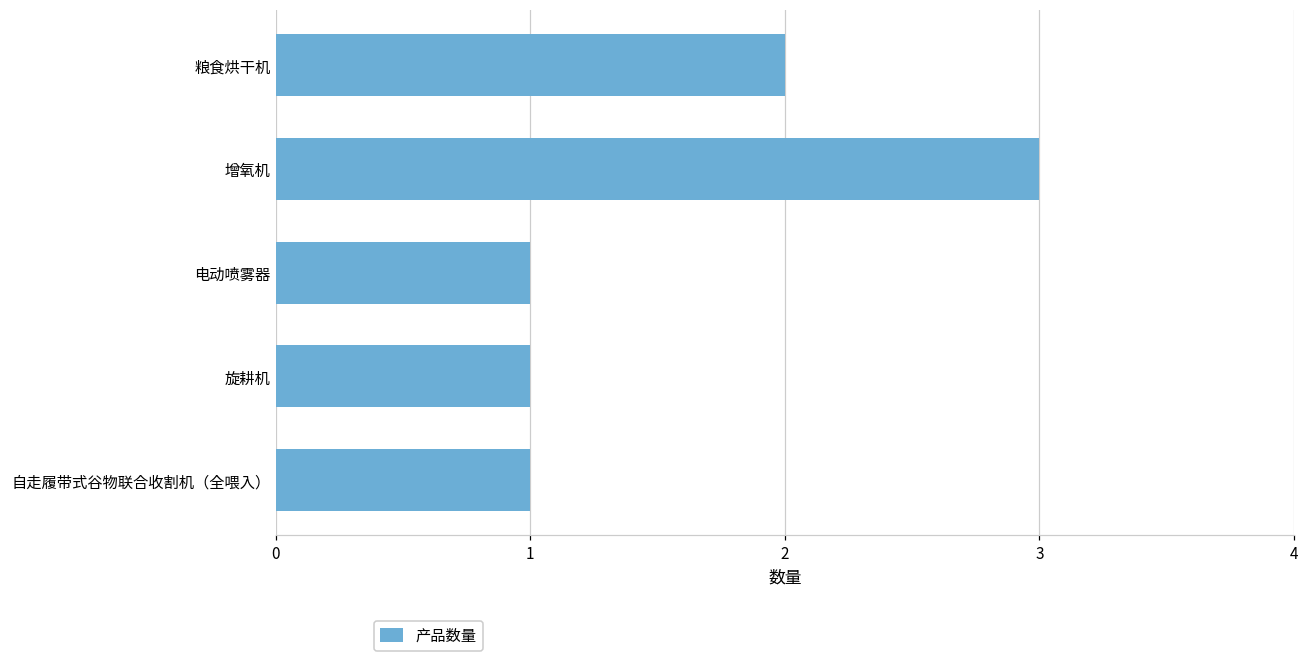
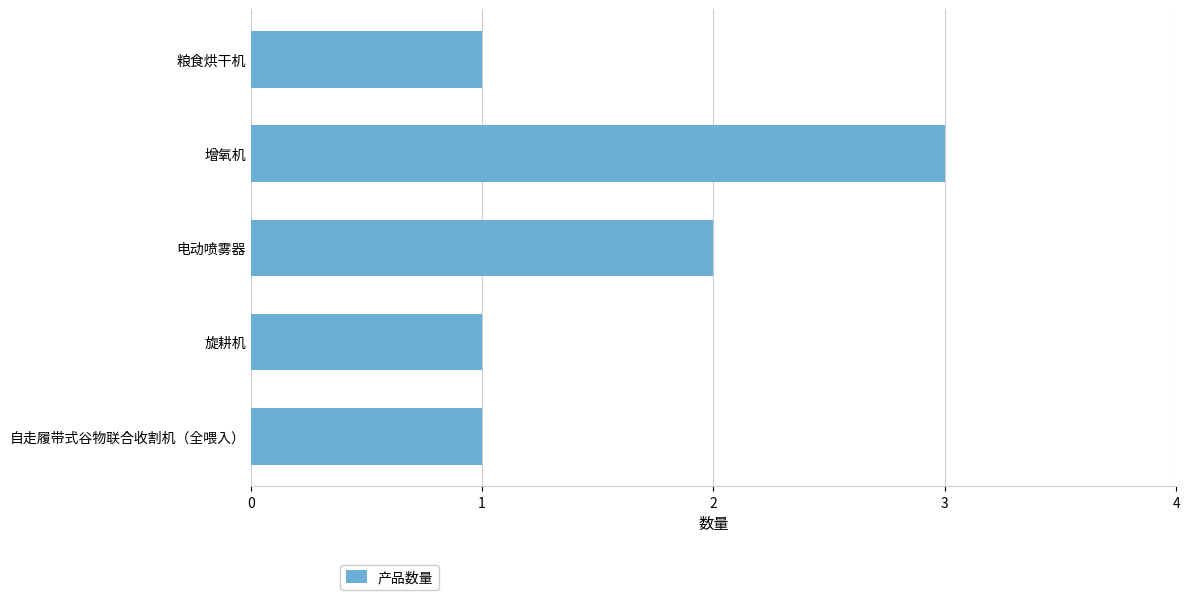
  {
-   "粮食烘干机": 2,
+   "粮食烘干机": 1,
    "增氧机": 3,
-   "电动喷雾器": 1,
+   "电动喷雾器": 2,
    "旋耕机": 1,
    "自走履带式谷物联合收割机（全喂入）": 1
  }
